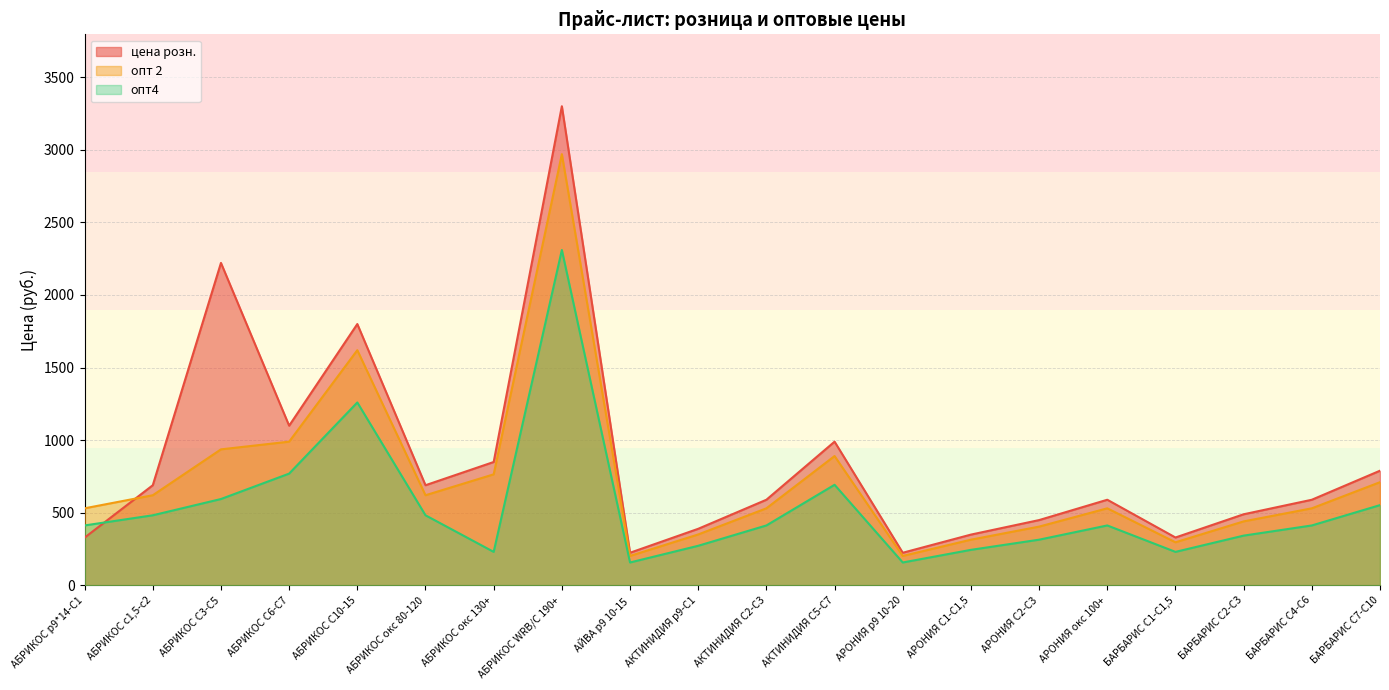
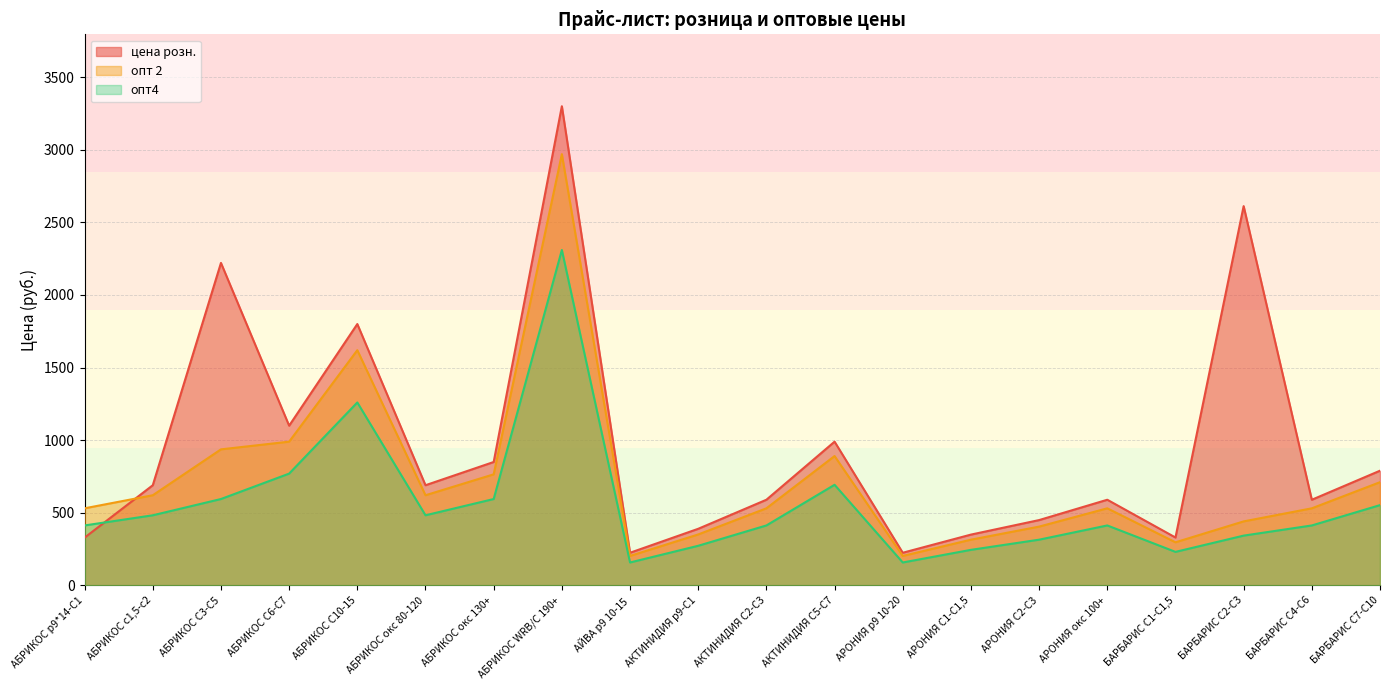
  {
    "цена розн.": {
      "АБРИКОС р9*14-С1": 330,
      "АБРИКОС с1,5-с2": 690,
      "АБРИКОС С3-С5": 2220,
      "АБРИКОС С6-С7": 1100,
      "АБРИКОС С10-15": 1800,
      "АБРИКОС окс 80-120": 690,
      "АБРИКОС окс 130+": 850,
      "АБРИКОС WRB/С 190+": 3300,
      "АЙВА р9 10-15": 230,
      "АКТИНИДИЯ р9-С1": 390,
      "АКТИНИДИЯ C2-C3": 590,
      "АКТИНИДИЯ С5-С7": 990,
      "АРОНИЯ р9 10-20": 230,
      "АРОНИЯ С1-С1,5": 350,
      "АРОНИЯ С2-С3": 450,
      "АРОНИЯ окс 100+": 590,
      "БАРБАРИС С1-С1,5": 330,
-     "БАРБАРИС С2-С3": 490,
+     "БАРБАРИС С2-С3": 2610,
      "БАРБАРИС C4-C6": 590,
      "БАРБАРИС С7-С10": 790
    },
    "опт 2": {
      "АБРИКОС р9*14-С1": 530,
      "АБРИКОС с1,5-с2": 620,
      "АБРИКОС С3-С5": 940,
      "АБРИКОС С6-С7": 990,
      "АБРИКОС С10-15": 1620,
      "АБРИКОС окс 80-120": 620,
      "АБРИКОС окс 130+": 770,
      "АБРИКОС WRB/С 190+": 2970,
      "АЙВА р9 10-15": 200,
      "АКТИНИДИЯ р9-С1": 350,
      "АКТИНИДИЯ C2-C3": 530,
      "АКТИНИДИЯ С5-С7": 890,
      "АРОНИЯ р9 10-20": 200,
      "АРОНИЯ С1-С1,5": 320,
      "АРОНИЯ С2-С3": 410,
      "АРОНИЯ окс 100+": 530,
      "БАРБАРИС С1-С1,5": 300,
      "БАРБАРИС С2-С3": 440,
      "БАРБАРИС C4-C6": 530,
      "БАРБАРИС С7-С10": 710
    },
    "опт4": {
      "АБРИКОС р9*14-С1": 410,
      "АБРИКОС с1,5-с2": 480,
      "АБРИКОС С3-С5": 600,
      "АБРИКОС С6-С7": 770,
      "АБРИКОС С10-15": 1260,
      "АБРИКОС окс 80-120": 480,
-     "АБРИКОС окс 130+": 230,
+     "АБРИКОС окс 130+": 600,
      "АБРИКОС WRB/С 190+": 2310,
      "АЙВА р9 10-15": 160,
      "АКТИНИДИЯ р9-С1": 270,
      "АКТИНИДИЯ C2-C3": 410,
      "АКТИНИДИЯ С5-С7": 690,
      "АРОНИЯ р9 10-20": 160,
      "АРОНИЯ С1-С1,5": 250,
      "АРОНИЯ С2-С3": 320,
      "АРОНИЯ окс 100+": 410,
      "БАРБАРИС С1-С1,5": 230,
      "БАРБАРИС С2-С3": 340,
      "БАРБАРИС C4-C6": 410,
      "БАРБАРИС С7-С10": 550
    }
  }
